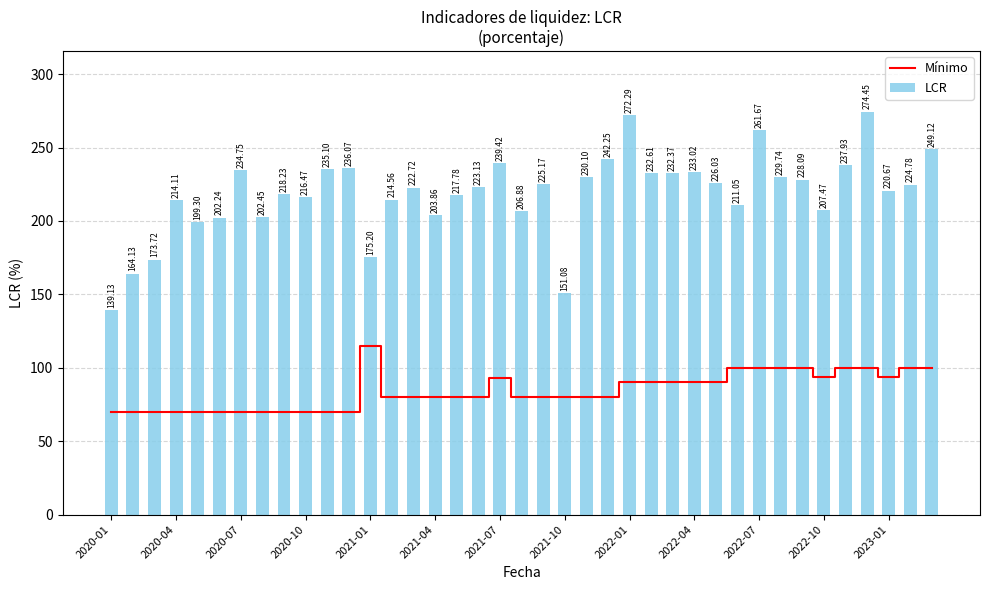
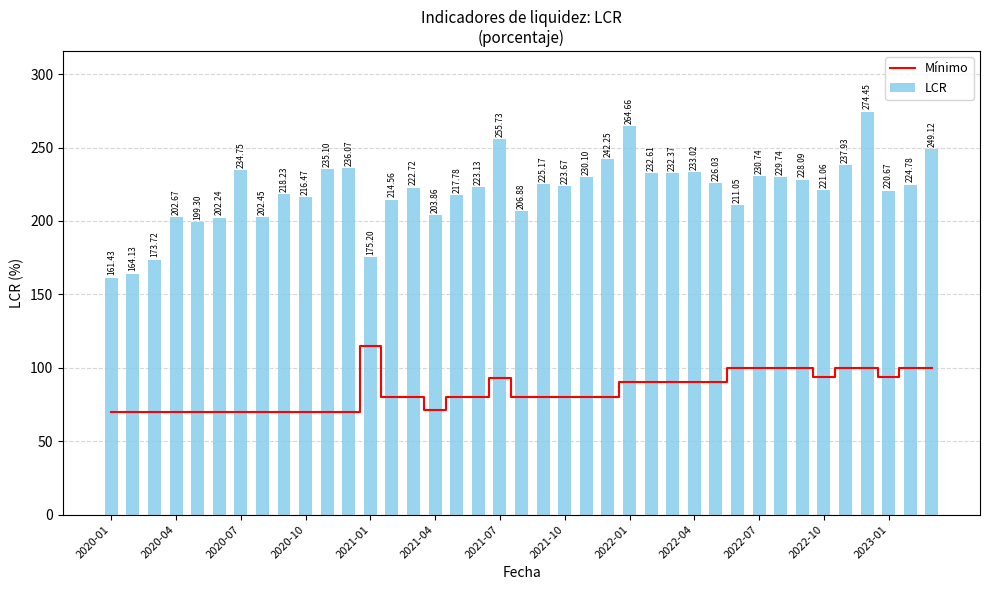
  {
    "LCR": {
-     "2020-01": 139.13,
-     "2020-04": 214.11,
+     "2020-01": 161.43,
+     "2020-04": 202.67,
      "2020-07": 234.75,
      "2020-10": 216.47,
      "2021-01": 175.20,
      "2021-04": 203.86,
-     "2021-07": 239.42,
-     "2021-10": 151.08,
-     "2022-01": 272.29,
+     "2021-07": 255.73,
+     "2021-10": 223.67,
+     "2022-01": 264.66,
      "2022-04": 233.02,
-     "2022-07": 261.67,
-     "2022-10": 207.47,
+     "2022-07": 230.74,
+     "2022-10": 221.06,
      "2023-01": 220.67
    },
    "Mínimo": {
      "2020-01": 70,
      "2020-04": 70,
      "2020-07": 70,
      "2020-10": 70,
      "2021-01": 115,
-     "2021-04": 80,
+     "2021-04": 71,
      "2021-07": 93,
      "2021-10": 80,
      "2022-01": 90,
      "2022-04": 90,
      "2022-07": 100,
      "2022-10": 94,
      "2023-01": 94
    }
  }
